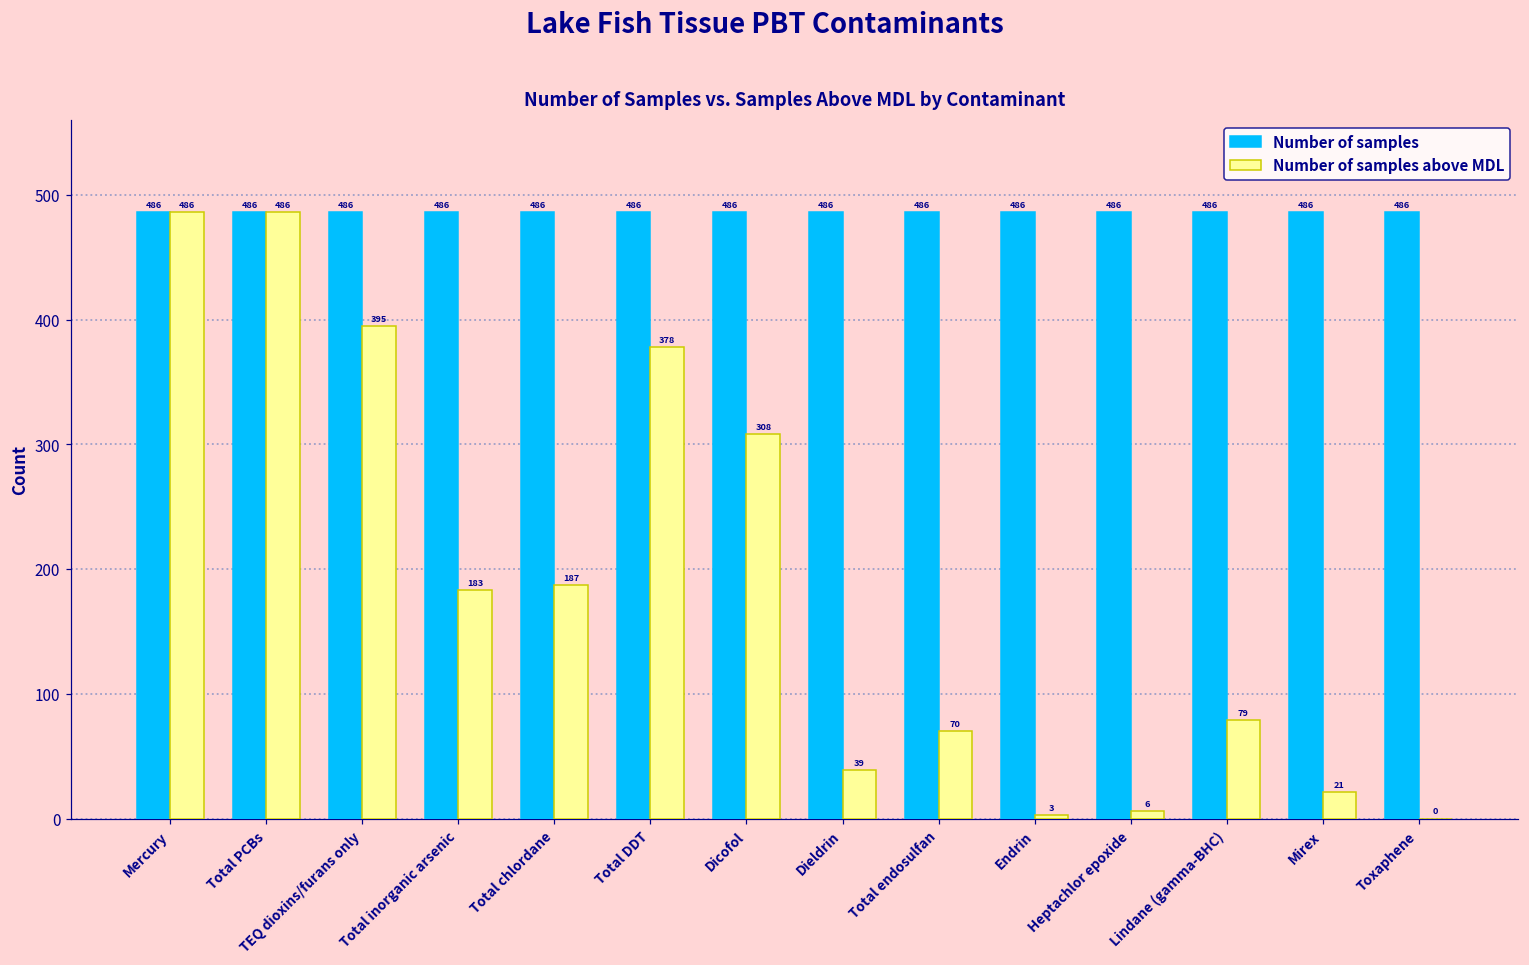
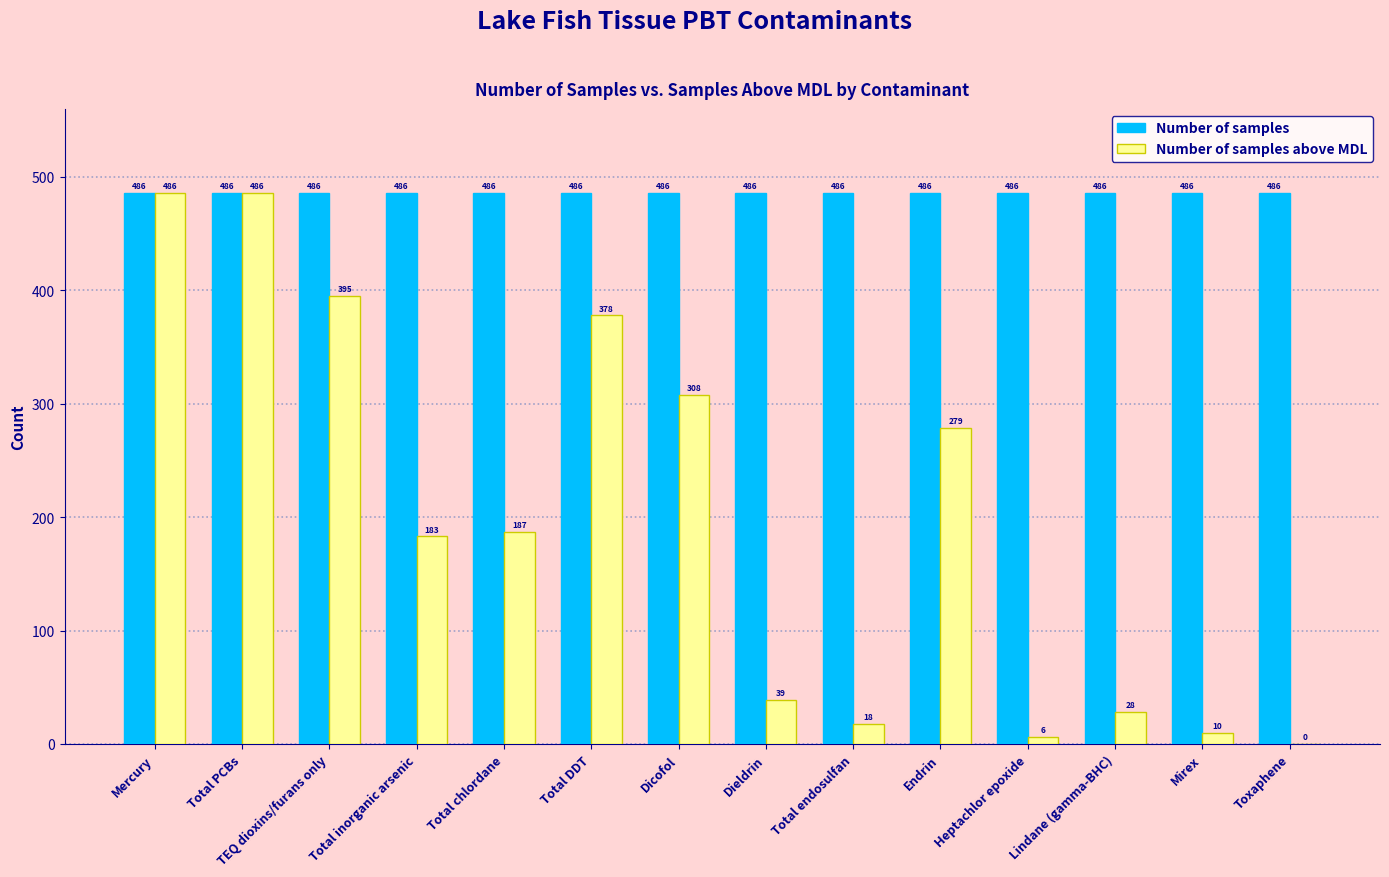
  {
    "Number of samples": {
      "Mercury": 486,
      "Total PCBs": 486,
      "TEQ dioxins/furans only": 486,
      "Total inorganic arsenic": 486,
      "Total chlordane": 486,
      "Total DDT": 486,
      "Dicofol": 486,
      "Dieldrin": 486,
      "Total endosulfan": 486,
      "Endrin": 486,
      "Heptachlor epoxide": 486,
      "Lindane (gamma-BHC)": 486,
      "Mirex": 486,
      "Toxaphene": 486
    },
    "Number of samples above MDL": {
      "Mercury": 486,
      "Total PCBs": 486,
      "TEQ dioxins/furans only": 395,
      "Total inorganic arsenic": 183,
      "Total chlordane": 187,
      "Total DDT": 378,
      "Dicofol": 308,
      "Dieldrin": 39,
-     "Total endosulfan": 70,
-     "Endrin": 3,
+     "Total endosulfan": 18,
+     "Endrin": 279,
      "Heptachlor epoxide": 6,
-     "Lindane (gamma-BHC)": 79,
-     "Mirex": 21,
+     "Lindane (gamma-BHC)": 28,
+     "Mirex": 10,
      "Toxaphene": 0
    }
  }
